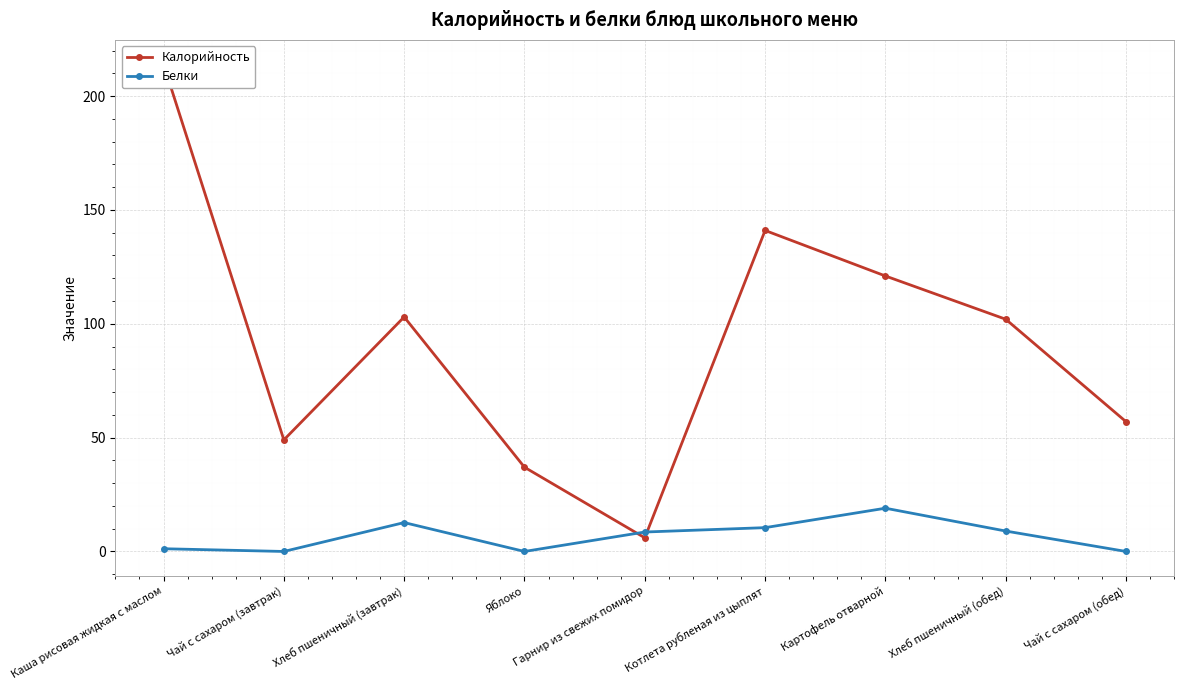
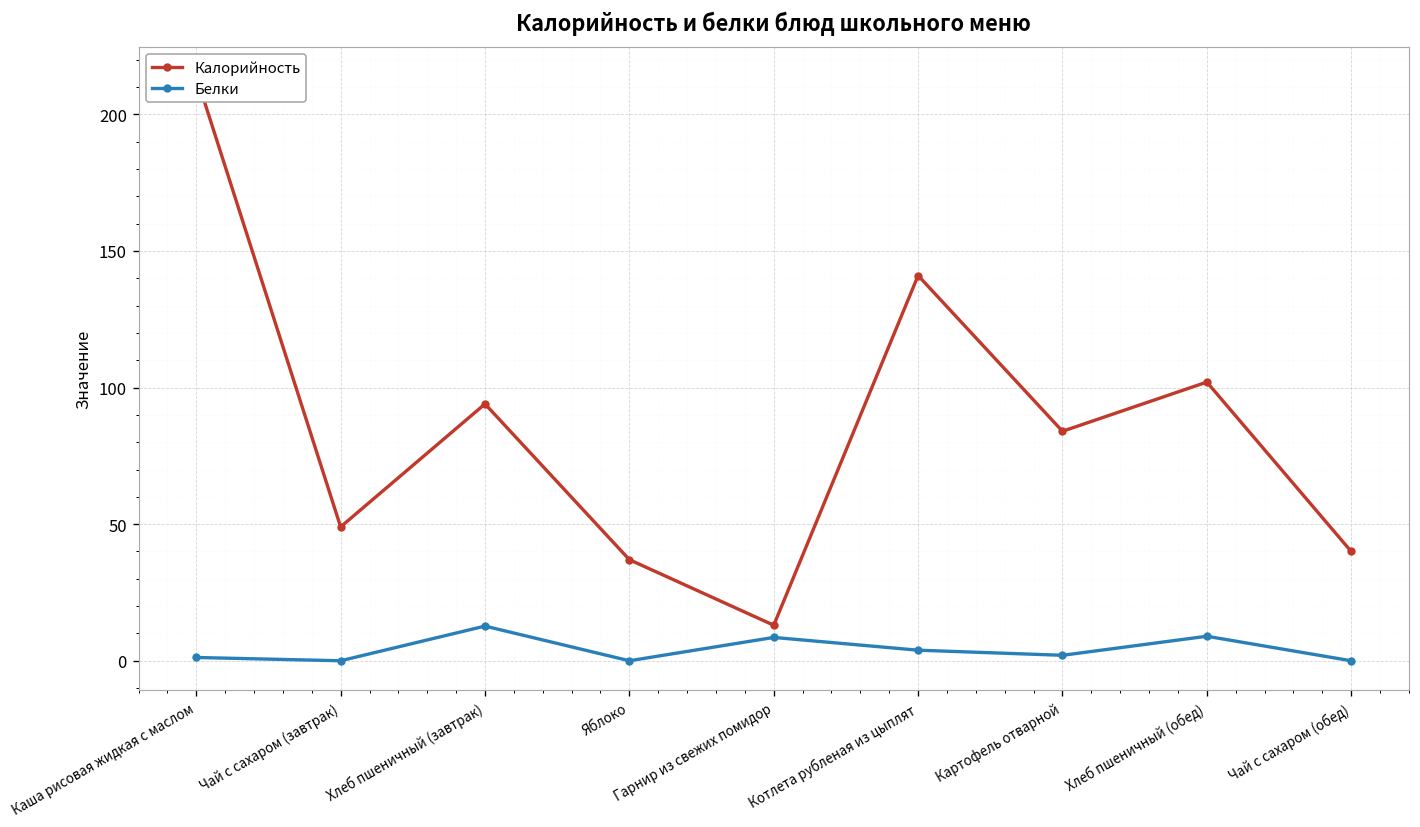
  {
    "Калорийность": {
      "Чай с сахаром (завтрак)": 49,
-     "Хлеб пшеничный (завтрак)": 103,
+     "Хлеб пшеничный (завтрак)": 94,
      "Яблоко": 37,
-     "Гарнир из свежих помидор": 6,
+     "Гарнир из свежих помидор": 13,
      "Котлета рубленая из цыплят": 141,
-     "Картофель отварной": 121,
+     "Картофель отварной": 84,
      "Хлеб пшеничный (обед)": 102,
-     "Чай с сахаром (обед)": 57
+     "Чай с сахаром (обед)": 40
    },
    "Белки": {
      "Каша рисовая жидкая с маслом": 1,
      "Чай с сахаром (завтрак)": 0,
      "Хлеб пшеничный (завтрак)": 13,
      "Яблоко": 0,
      "Гарнир из свежих помидор": 9,
-     "Котлета рубленая из цыплят": 10,
-     "Картофель отварной": 19,
+     "Котлета рубленая из цыплят": 4,
+     "Картофель отварной": 2,
      "Хлеб пшеничный (обед)": 9,
      "Чай с сахаром (обед)": 0
    }
  }
